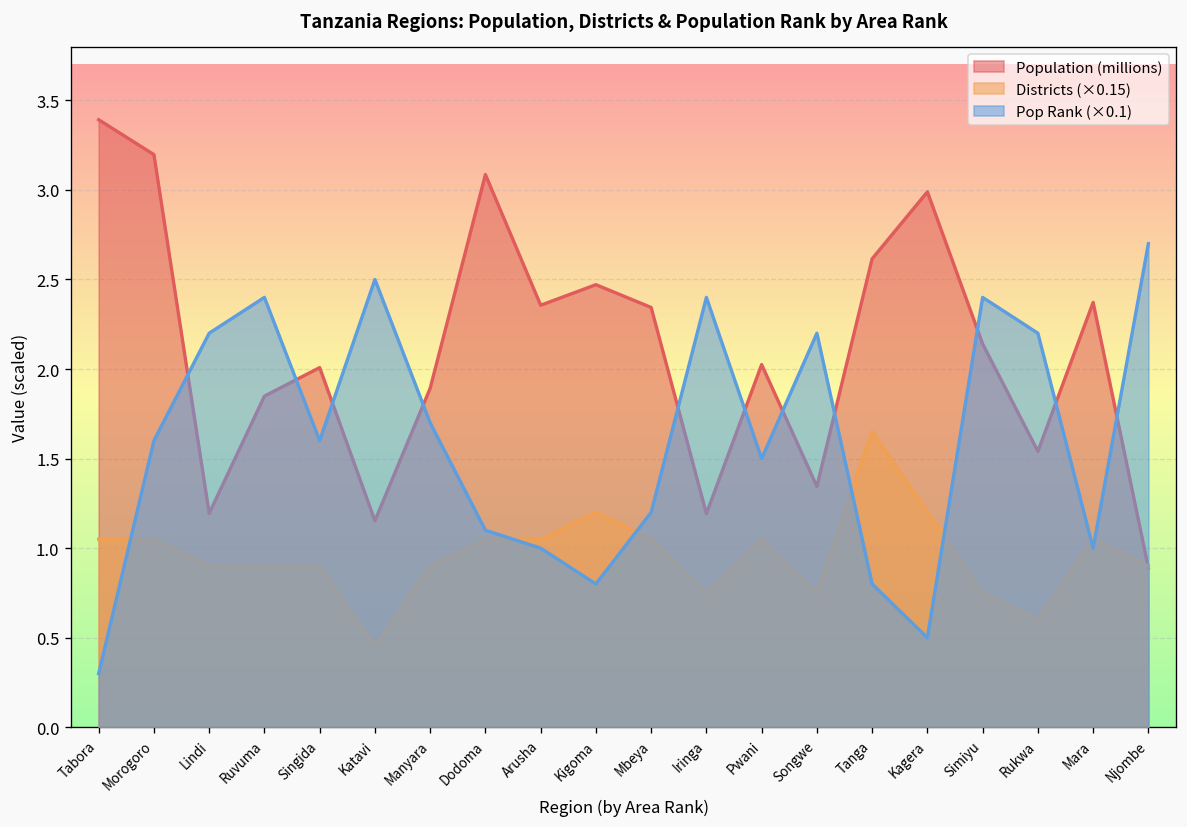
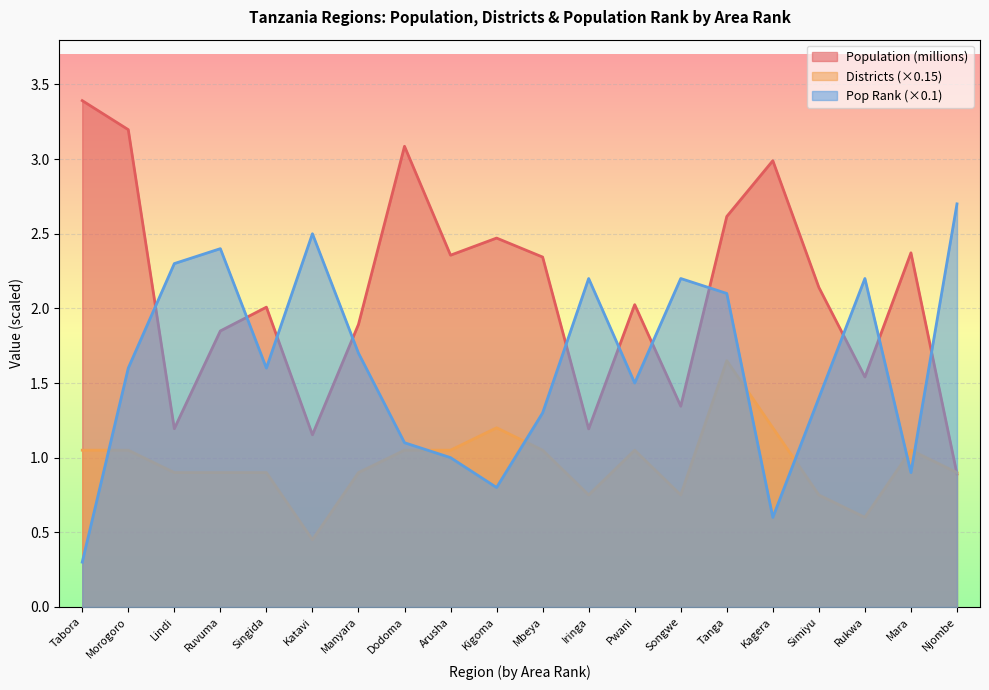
  {
    "Pop Rank (×0.1)": {
      "Tabora": 0.30,
      "Morogoro": 1.60,
-     "Lindi": 2.20,
+     "Lindi": 2.30,
      "Ruvuma": 2.40,
      "Singida": 1.60,
      "Katavi": 2.50,
      "Manyara": 1.70,
      "Dodoma": 1.10,
      "Arusha": 1.00,
      "Kigoma": 0.80,
-     "Mbeya": 1.20,
-     "Iringa": 2.40,
+     "Mbeya": 1.30,
+     "Iringa": 2.20,
      "Pwani": 1.50,
      "Songwe": 2.20,
-     "Tanga": 0.80,
-     "Kagera": 0.50,
-     "Simiyu": 2.40,
+     "Tanga": 2.10,
+     "Kagera": 0.60,
+     "Simiyu": 1.40,
      "Rukwa": 2.20,
-     "Mara": 1.00,
+     "Mara": 0.90,
      "Njombe": 2.70
    }
  }
